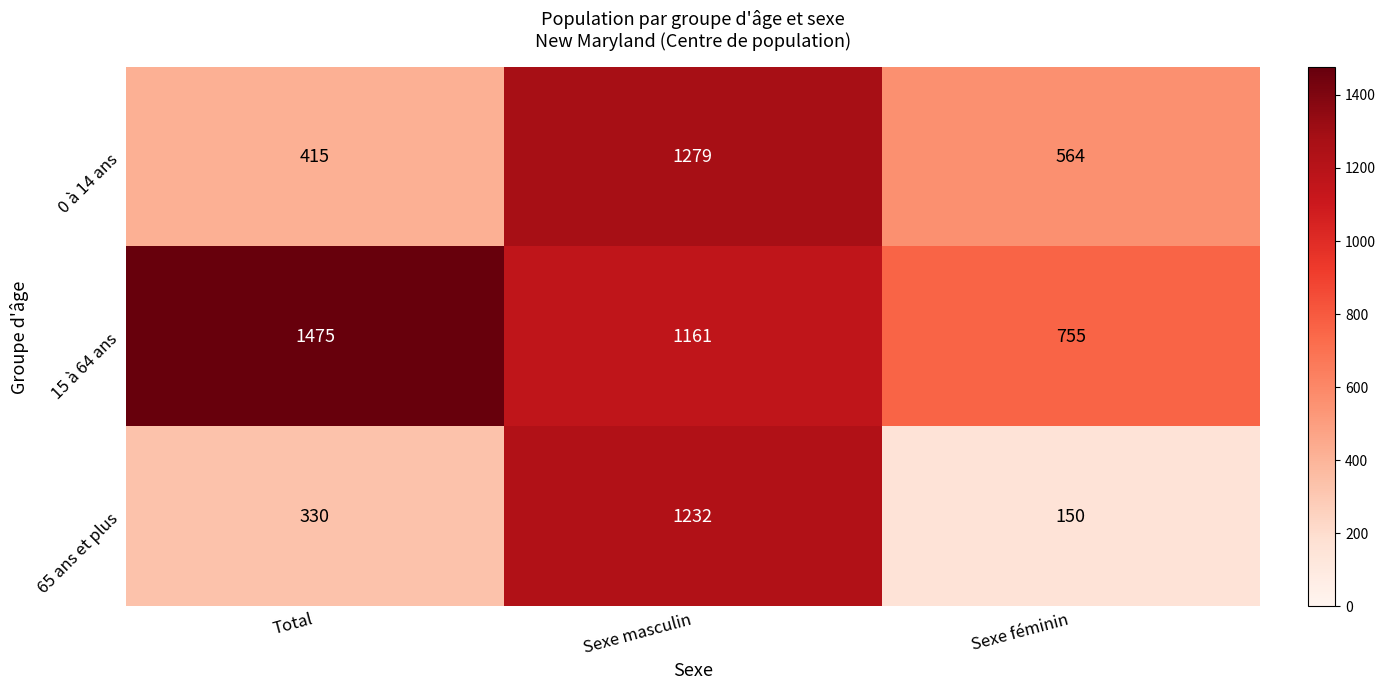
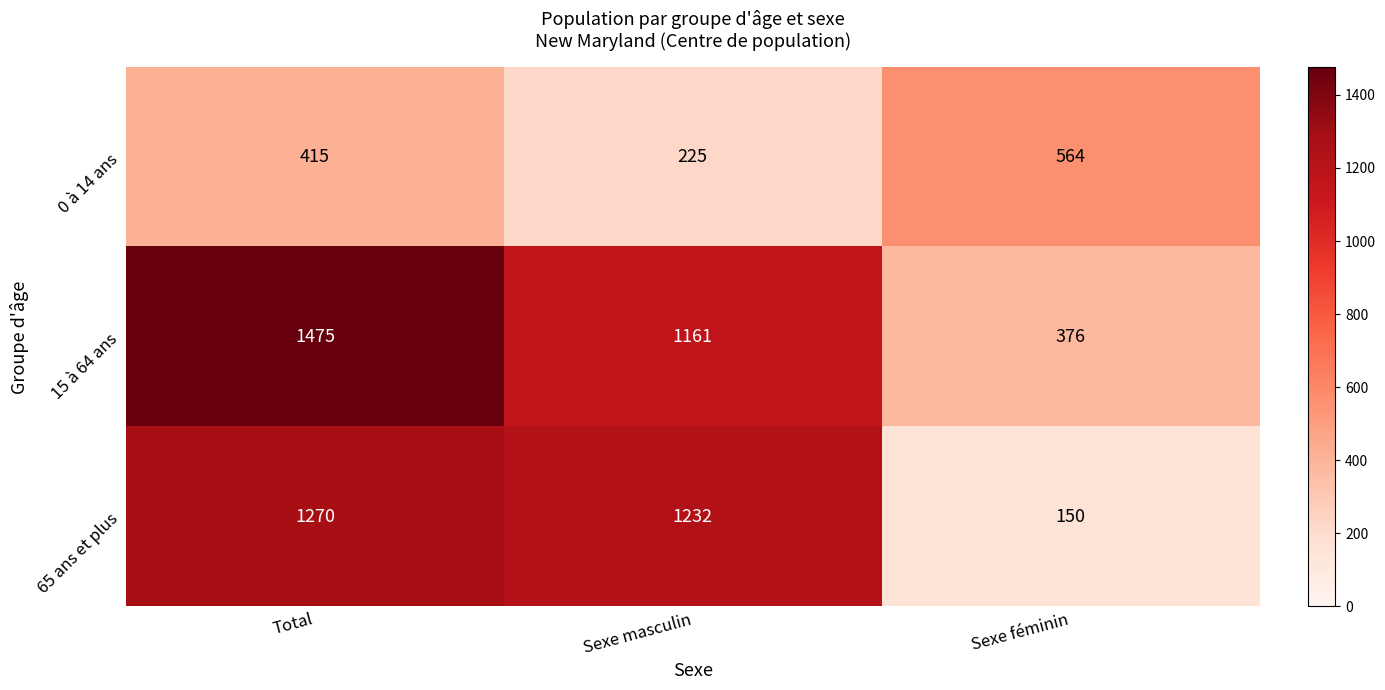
  {
    "0 à 14 ans": {
      "Total": 415,
-     "Sexe masculin": 1279,
+     "Sexe masculin": 225,
      "Sexe féminin": 564
    },
    "15 à 64 ans": {
      "Total": 1475,
      "Sexe masculin": 1161,
-     "Sexe féminin": 755
+     "Sexe féminin": 376
    },
    "65 ans et plus": {
-     "Total": 330,
+     "Total": 1270,
      "Sexe masculin": 1232,
      "Sexe féminin": 150
    }
  }
